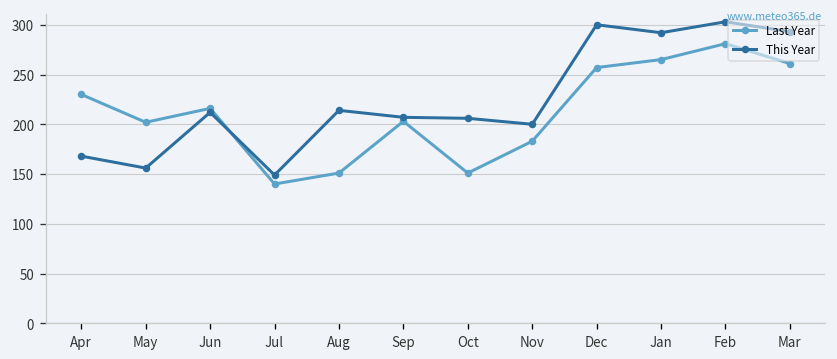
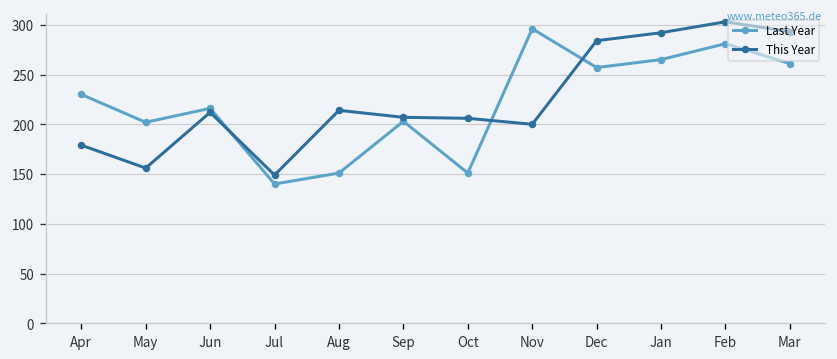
  {
    "Last Year": {
      "Apr": 230,
      "May": 200,
      "Jun": 220,
      "Jul": 140,
      "Aug": 150,
      "Sep": 200,
      "Oct": 150,
-     "Nov": 180,
+     "Nov": 300,
      "Dec": 260,
      "Jan": 270,
      "Feb": 280,
      "Mar": 260
    },
    "This Year": {
-     "Apr": 170,
+     "Apr": 180,
      "May": 160,
      "Jun": 210,
      "Jul": 150,
      "Aug": 210,
      "Sep": 210,
      "Oct": 210,
      "Nov": 200,
-     "Dec": 300,
+     "Dec": 280,
      "Jan": 290,
      "Feb": 300
    }
  }
